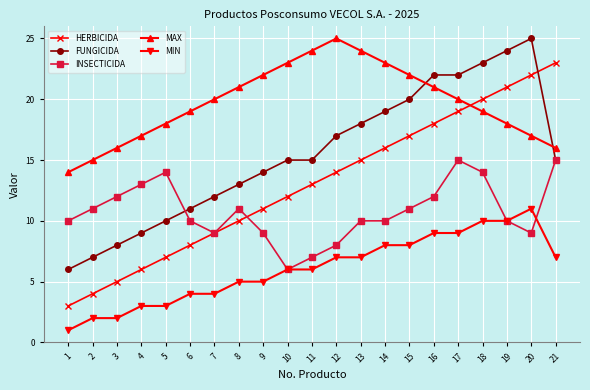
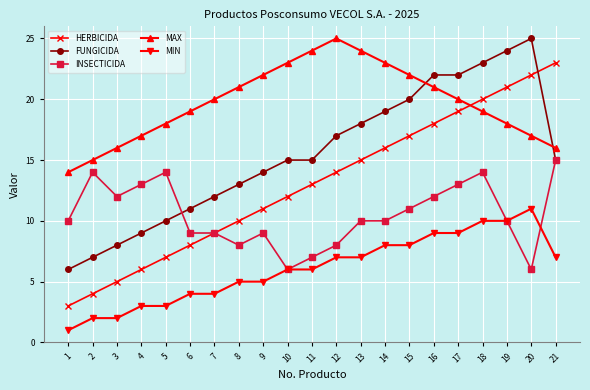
  {
    "FUNGICIDA": {
      "1": 6,
      "2": 7,
      "3": 8,
      "4": 9,
      "5": 10,
      "6": 11,
      "7": 12,
      "8": 13,
      "9": 14,
      "10": 15,
      "11": 15,
      "12": 17,
      "13": 18,
      "14": 19,
      "15": 20,
      "16": 22,
      "17": 22,
      "18": 23,
      "19": 24,
      "20": 25
    },
    "INSECTICIDA": {
      "1": 10,
-     "2": 11,
+     "2": 14,
      "3": 12,
      "4": 13,
      "5": 14,
-     "6": 10,
-     "8": 11,
+     "6": 9,
+     "8": 8,
      "9": 9,
      "11": 7,
      "12": 8,
      "13": 10,
      "14": 10,
      "15": 11,
      "16": 12,
-     "17": 15,
+     "17": 13,
      "18": 14,
-     "20": 9
+     "20": 6
    }
  }
